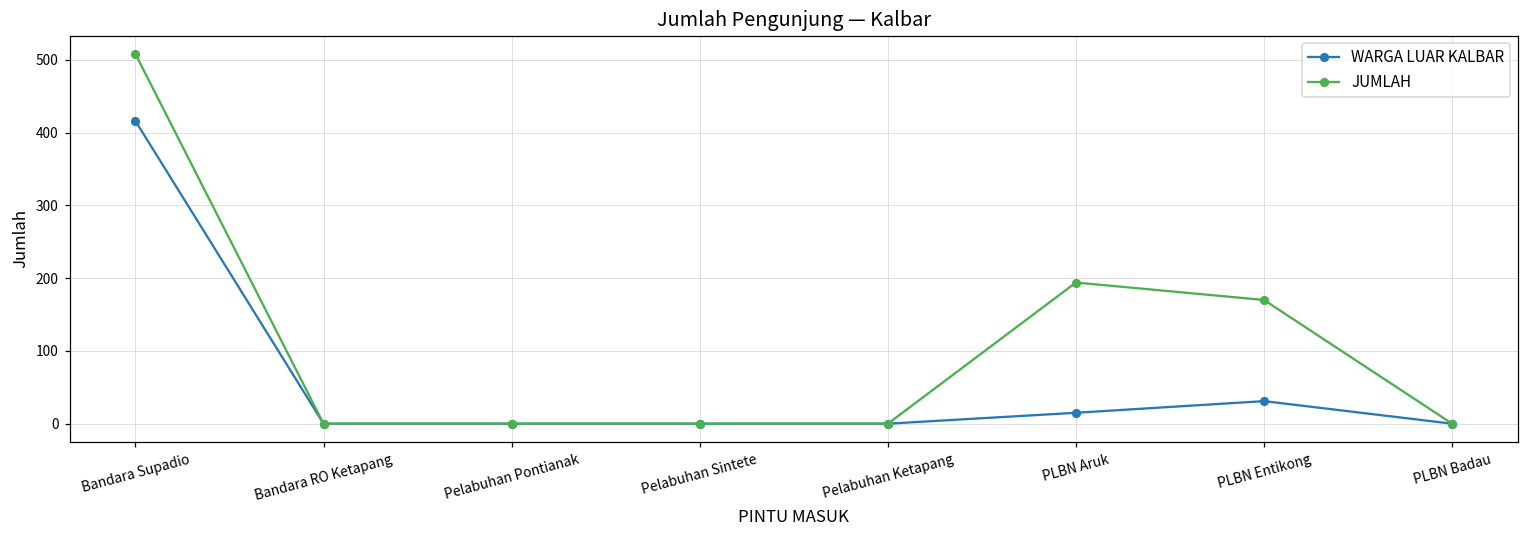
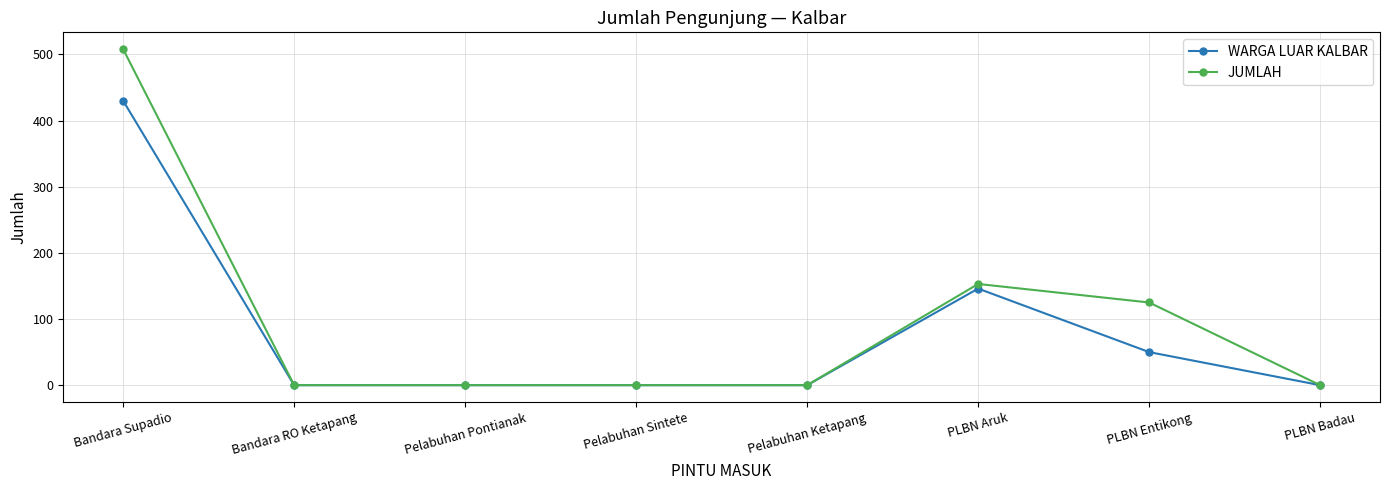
  {
    "WARGA LUAR KALBAR": {
-     "Bandara Supadio": 420,
-     "PLBN Aruk": 20,
-     "PLBN Entikong": 30
+     "Bandara Supadio": 430,
+     "PLBN Aruk": 150,
+     "PLBN Entikong": 50
    },
    "JUMLAH": {
      "Bandara Supadio": 510,
-     "PLBN Aruk": 190,
-     "PLBN Entikong": 170
+     "PLBN Aruk": 150,
+     "PLBN Entikong": 130
    }
  }
